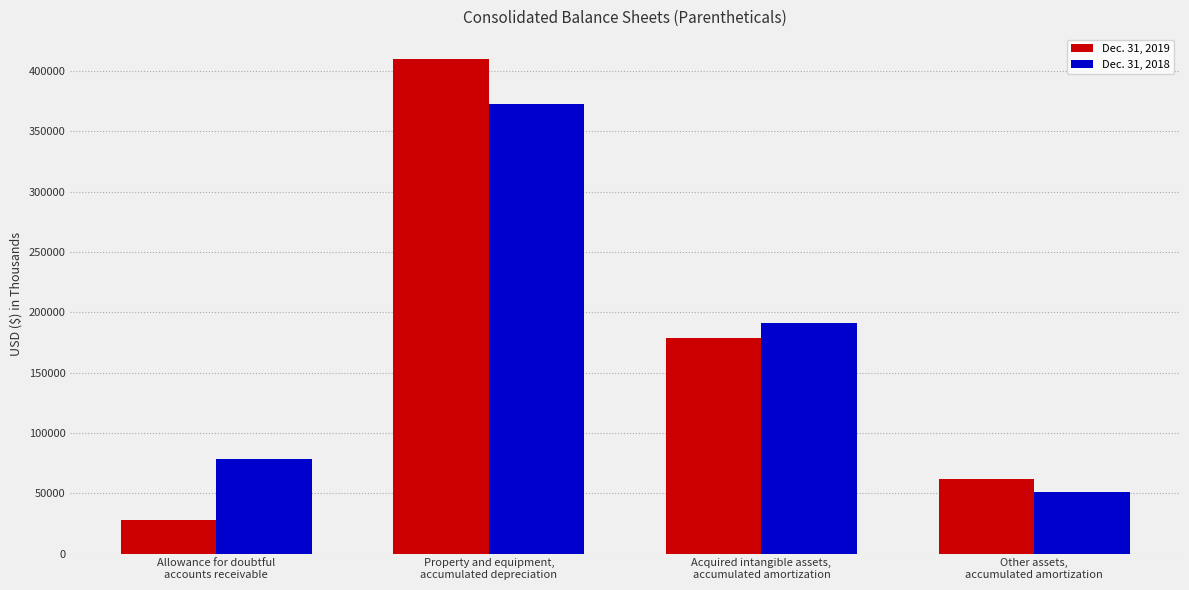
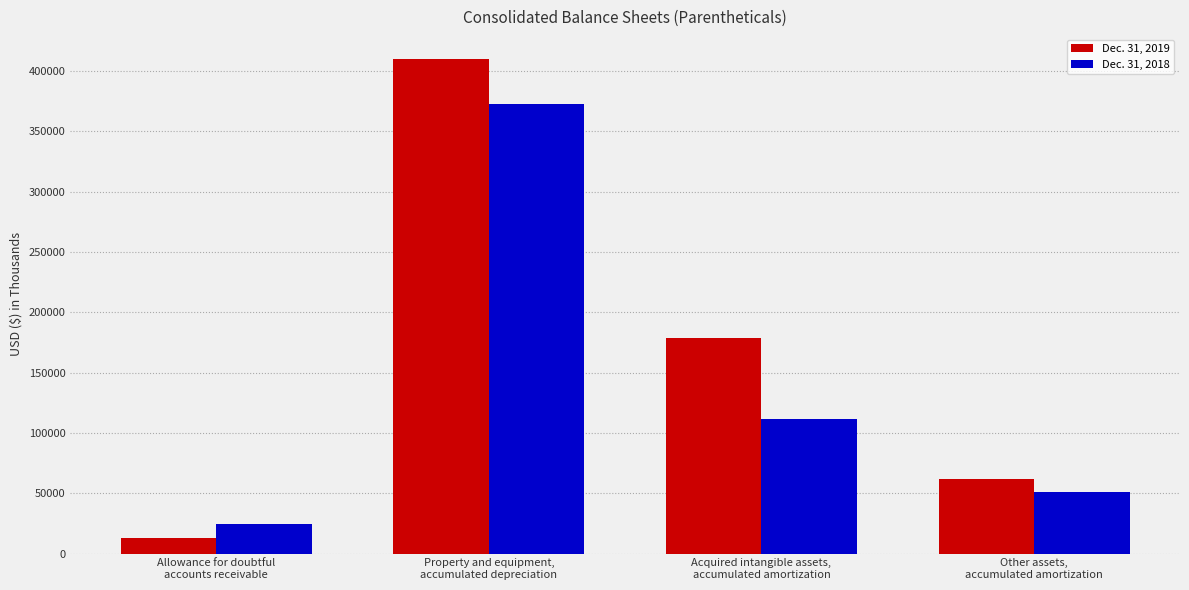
  {
    "Dec. 31, 2019": {
-     "Allowance for doubtful accounts receivable": 28000,
+     "Allowance for doubtful accounts receivable": 13000,
      "Property and equipment, accumulated depreciation": 410000,
      "Acquired intangible assets, accumulated amortization": 179000,
      "Other assets, accumulated amortization": 62000
    },
    "Dec. 31, 2018": {
-     "Allowance for doubtful accounts receivable": 78000,
+     "Allowance for doubtful accounts receivable": 24000,
      "Property and equipment, accumulated depreciation": 373000,
-     "Acquired intangible assets, accumulated amortization": 191000,
+     "Acquired intangible assets, accumulated amortization": 112000,
      "Other assets, accumulated amortization": 51000
    }
  }
